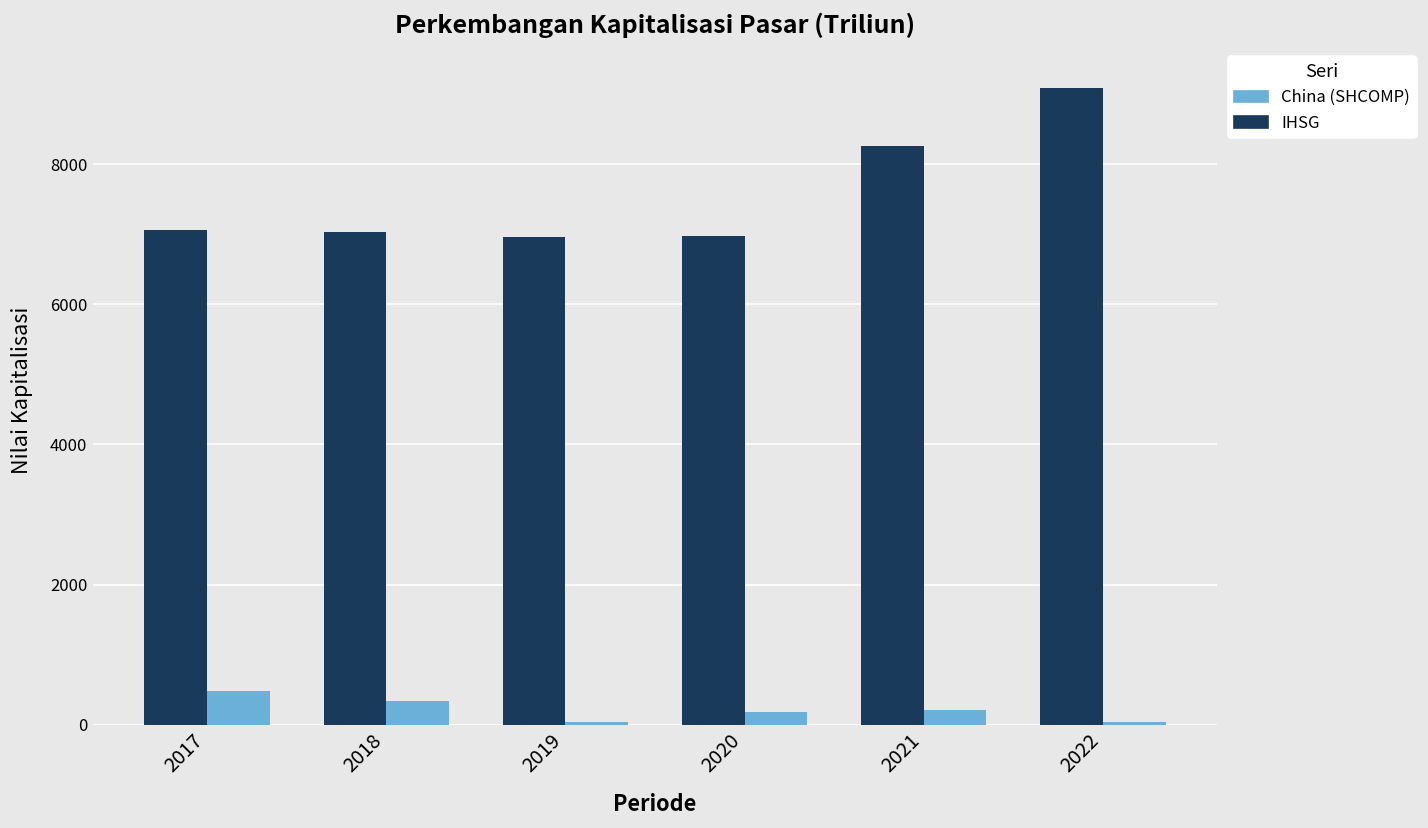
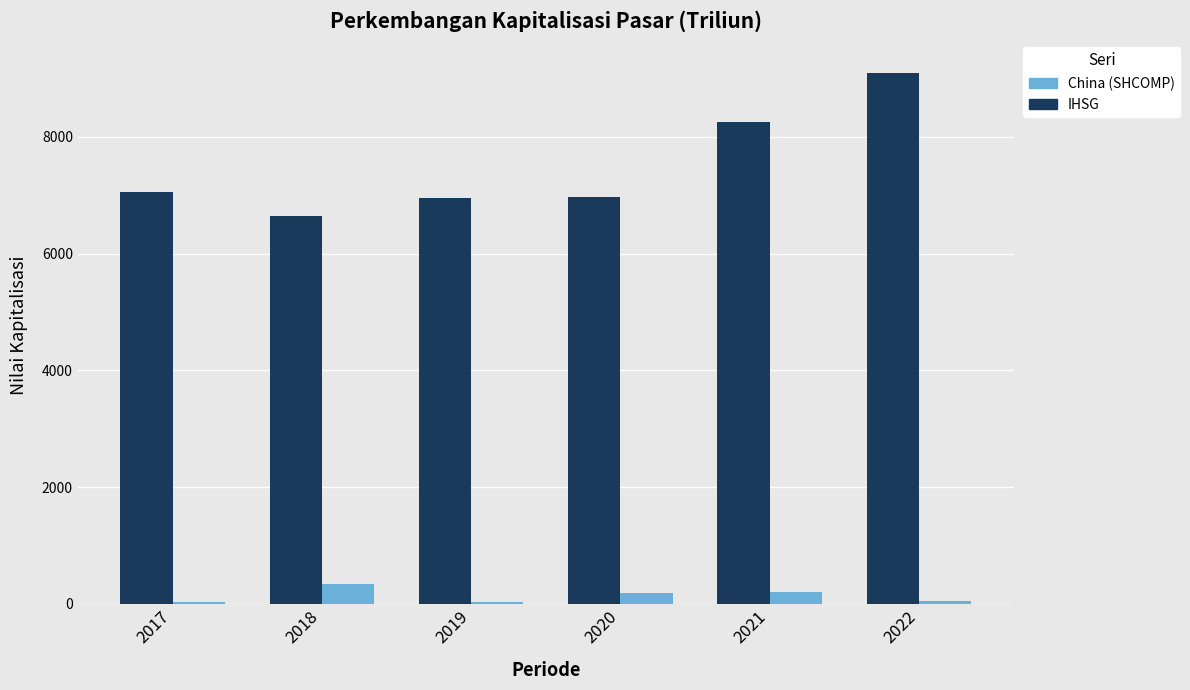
  {
    "IHSG": {
      "2017": 7100,
-     "2018": 7000,
+     "2018": 6600,
      "2019": 7000,
      "2020": 7000,
      "2021": 8300,
      "2022": 9100
    },
    "China (SHCOMP)": {
-     "2017": 500,
+     "2017": 0,
      "2018": 300,
      "2020": 200,
      "2021": 200,
      "2022": 0
    }
  }
